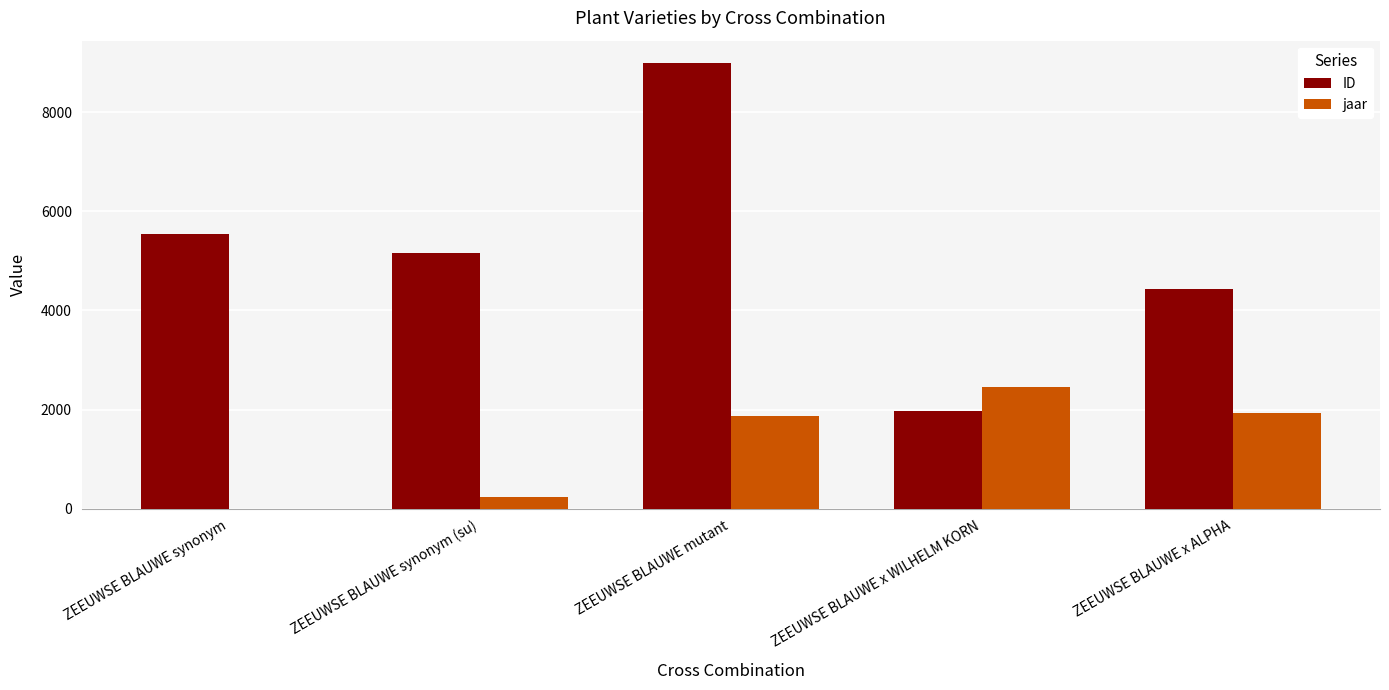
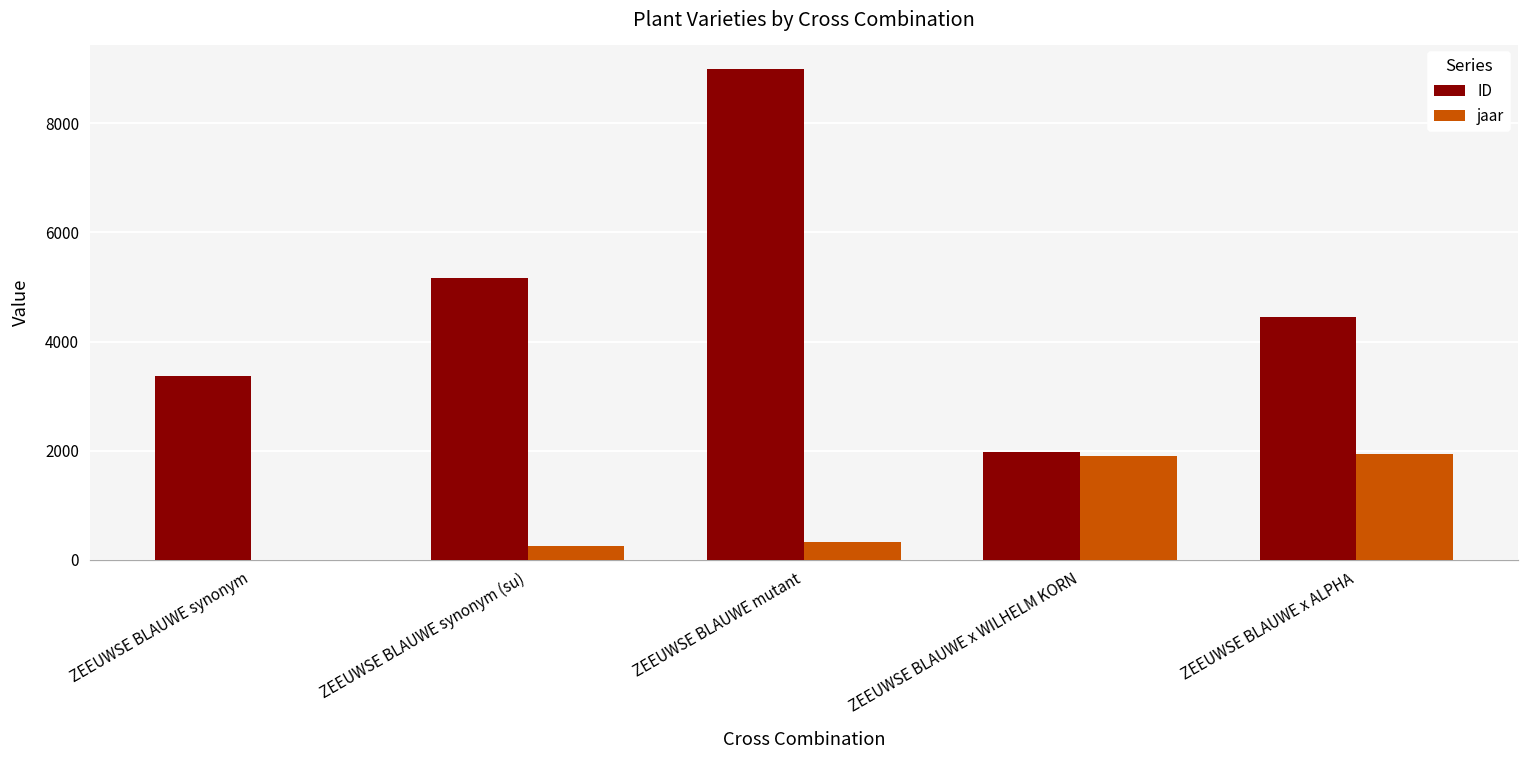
  {
    "ID": {
-     "ZEEUWSE BLAUWE synonym": 5500,
+     "ZEEUWSE BLAUWE synonym": 3400,
      "ZEEUWSE BLAUWE synonym (su)": 5200,
      "ZEEUWSE BLAUWE mutant": 9000,
      "ZEEUWSE BLAUWE x WILHELM KORN": 2000,
      "ZEEUWSE BLAUWE x ALPHA": 4400
    },
    "jaar": {
      "ZEEUWSE BLAUWE synonym": 0,
      "ZEEUWSE BLAUWE synonym (su)": 200,
-     "ZEEUWSE BLAUWE mutant": 1900,
-     "ZEEUWSE BLAUWE x WILHELM KORN": 2500,
+     "ZEEUWSE BLAUWE mutant": 300,
+     "ZEEUWSE BLAUWE x WILHELM KORN": 1900,
      "ZEEUWSE BLAUWE x ALPHA": 1900
    }
  }
